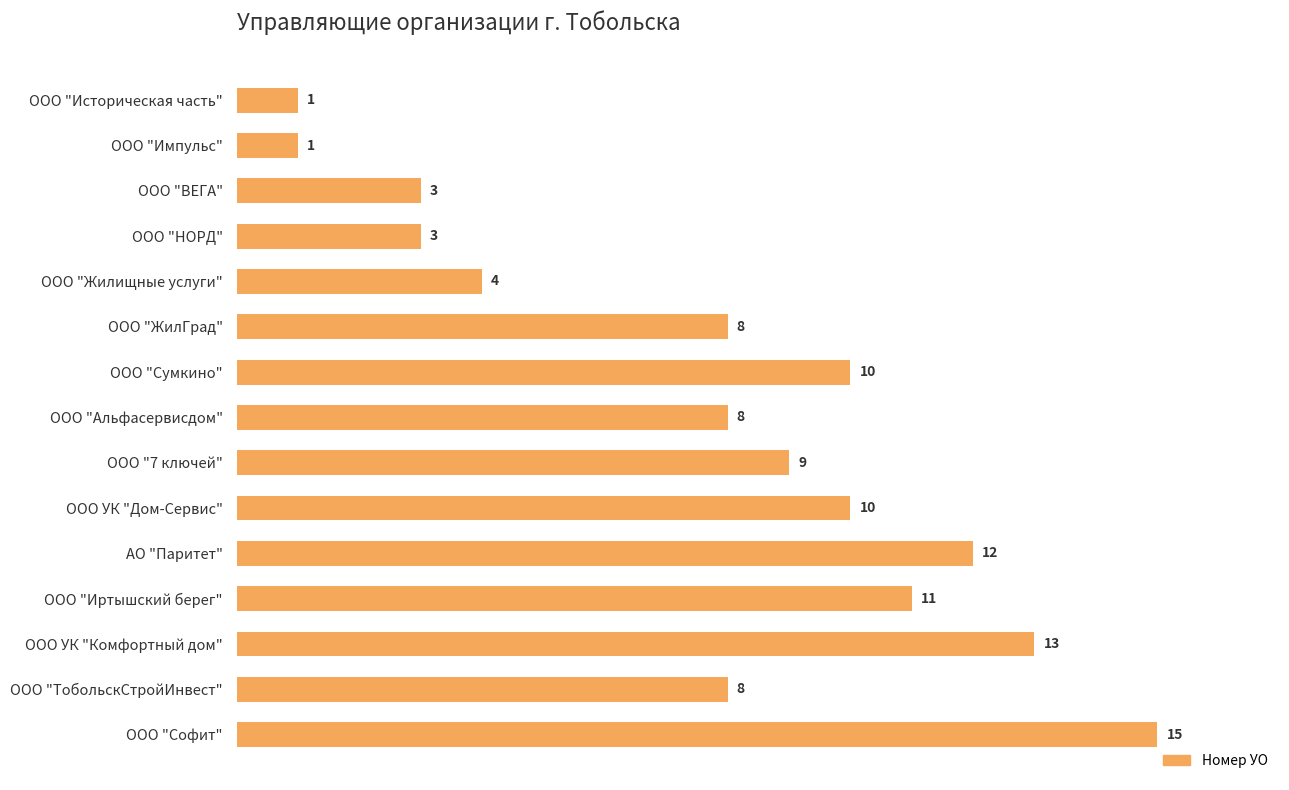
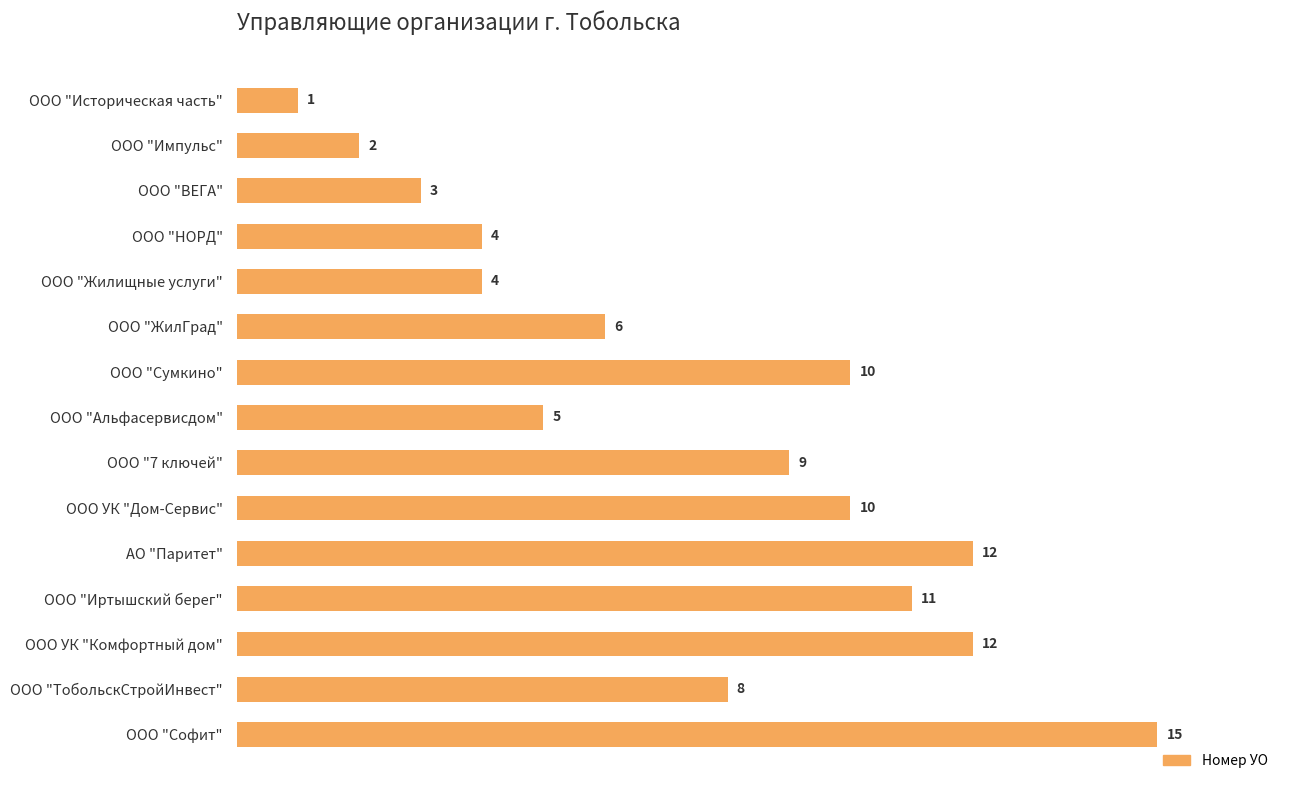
  {
    "ООО \"Историческая часть\"": 1,
-   "ООО \"Импульс\"": 1,
+   "ООО \"Импульс\"": 2,
    "ООО \"ВЕГА\"": 3,
-   "ООО \"НОРД\"": 3,
+   "ООО \"НОРД\"": 4,
    "ООО \"Жилищные услуги\"": 4,
-   "ООО \"ЖилГрад\"": 8,
+   "ООО \"ЖилГрад\"": 6,
    "ООО \"Сумкино\"": 10,
-   "ООО \"Альфасервисдом\"": 8,
+   "ООО \"Альфасервисдом\"": 5,
    "ООО \"7 ключей\"": 9,
    "ООО УК \"Дом-Сервис\"": 10,
    "АО \"Паритет\"": 12,
    "ООО \"Иртышский берег\"": 11,
-   "ООО УК \"Комфортный дом\"": 13,
+   "ООО УК \"Комфортный дом\"": 12,
    "ООО \"ТобольскСтройИнвест\"": 8,
    "ООО \"Софит\"": 15
  }
